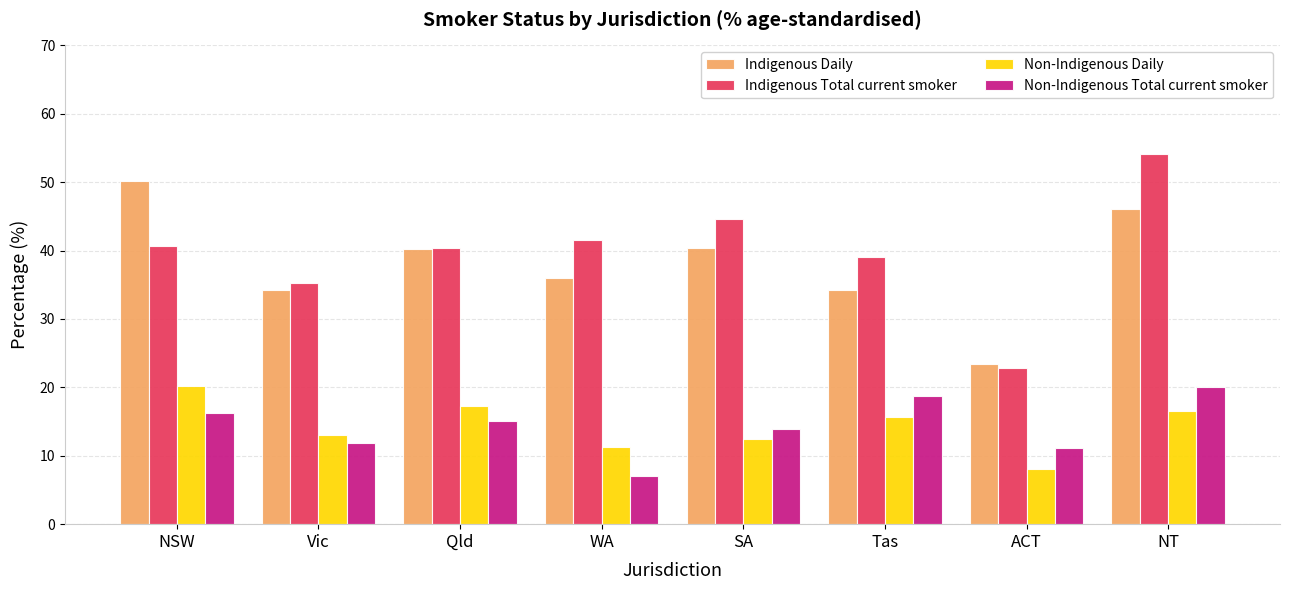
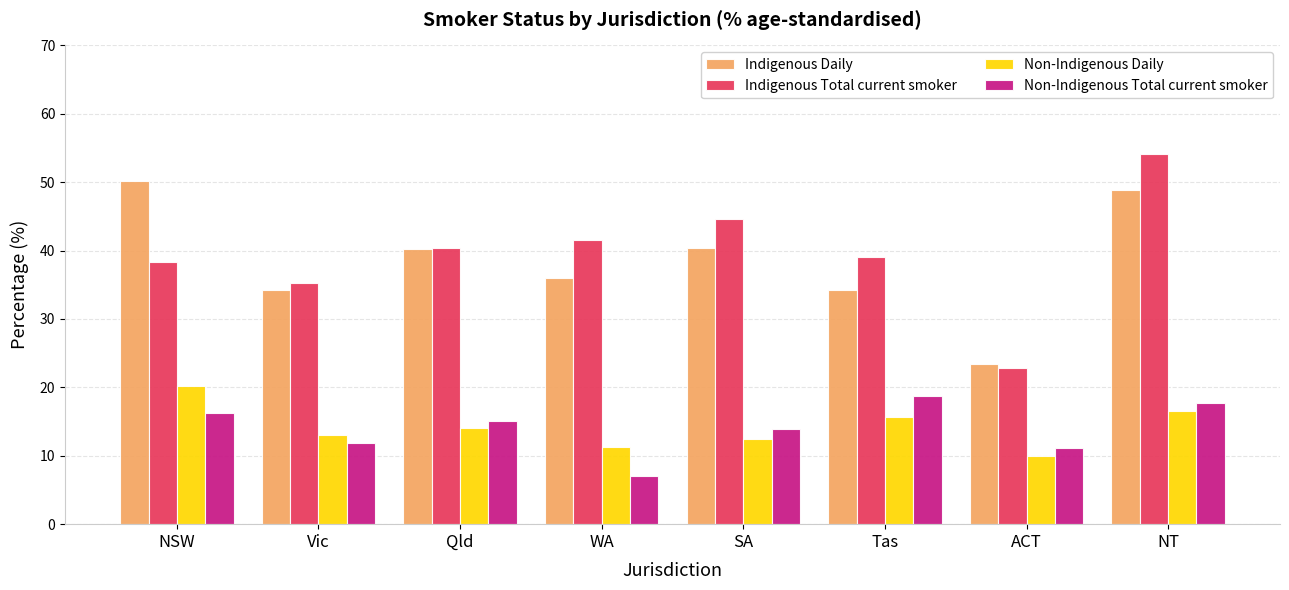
  {
    "Indigenous Daily": {
      "NSW": 50,
      "Vic": 34,
      "Qld": 40,
      "WA": 36,
      "SA": 40,
      "Tas": 34,
      "ACT": 23,
-     "NT": 46
+     "NT": 49
    },
    "Indigenous Total current smoker": {
-     "NSW": 41,
+     "NSW": 38,
      "Vic": 35,
      "Qld": 40,
      "WA": 42,
      "SA": 45,
      "Tas": 39,
      "ACT": 23,
      "NT": 54
    },
    "Non-Indigenous Daily": {
      "NSW": 20,
      "Vic": 13,
-     "Qld": 17,
+     "Qld": 14,
      "WA": 11,
      "SA": 12,
      "Tas": 16,
-     "ACT": 8,
+     "ACT": 10,
      "NT": 17
    },
    "Non-Indigenous Total current smoker": {
      "NSW": 16,
      "Vic": 12,
      "Qld": 15,
      "WA": 7,
      "SA": 14,
      "Tas": 19,
      "ACT": 11,
-     "NT": 20
+     "NT": 18
    }
  }
